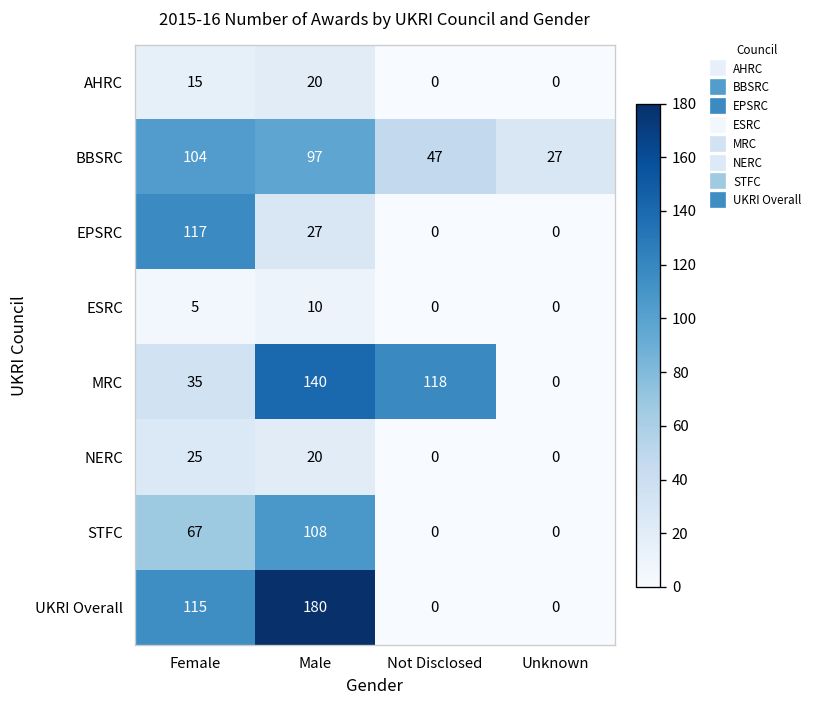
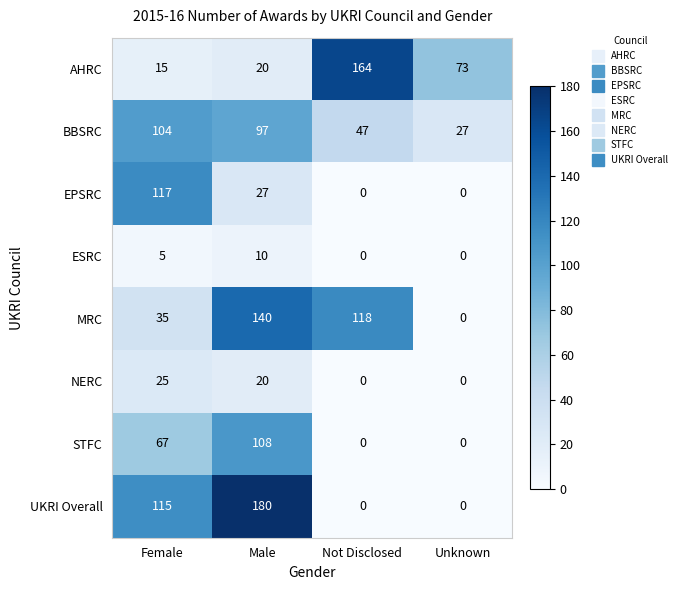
  {
    "AHRC": {
      "Female": 15,
      "Male": 20,
-     "Not Disclosed": 0,
-     "Unknown": 0
+     "Not Disclosed": 164,
+     "Unknown": 73
    },
    "BBSRC": {
      "Female": 104,
      "Male": 97,
      "Not Disclosed": 47,
      "Unknown": 27
    },
    "EPSRC": {
      "Female": 117,
      "Male": 27,
      "Not Disclosed": 0,
      "Unknown": 0
    },
    "ESRC": {
      "Female": 5,
      "Male": 10,
      "Not Disclosed": 0,
      "Unknown": 0
    },
    "MRC": {
      "Female": 35,
      "Male": 140,
      "Not Disclosed": 118,
      "Unknown": 0
    },
    "NERC": {
      "Female": 25,
      "Male": 20,
      "Not Disclosed": 0,
      "Unknown": 0
    },
    "STFC": {
      "Female": 67,
      "Male": 108,
      "Not Disclosed": 0,
      "Unknown": 0
    },
    "UKRI Overall": {
      "Female": 115,
      "Male": 180,
      "Not Disclosed": 0,
      "Unknown": 0
    }
  }
